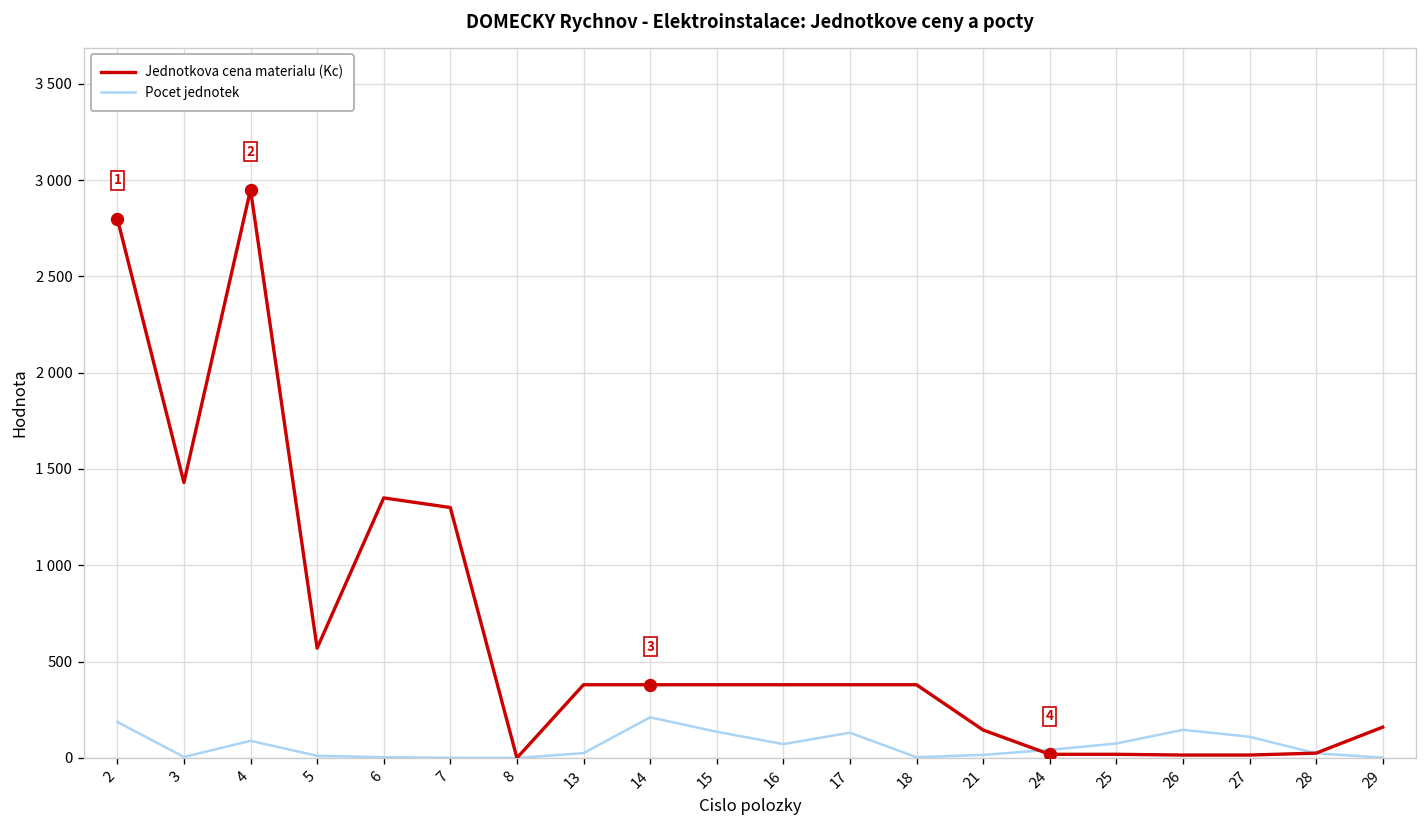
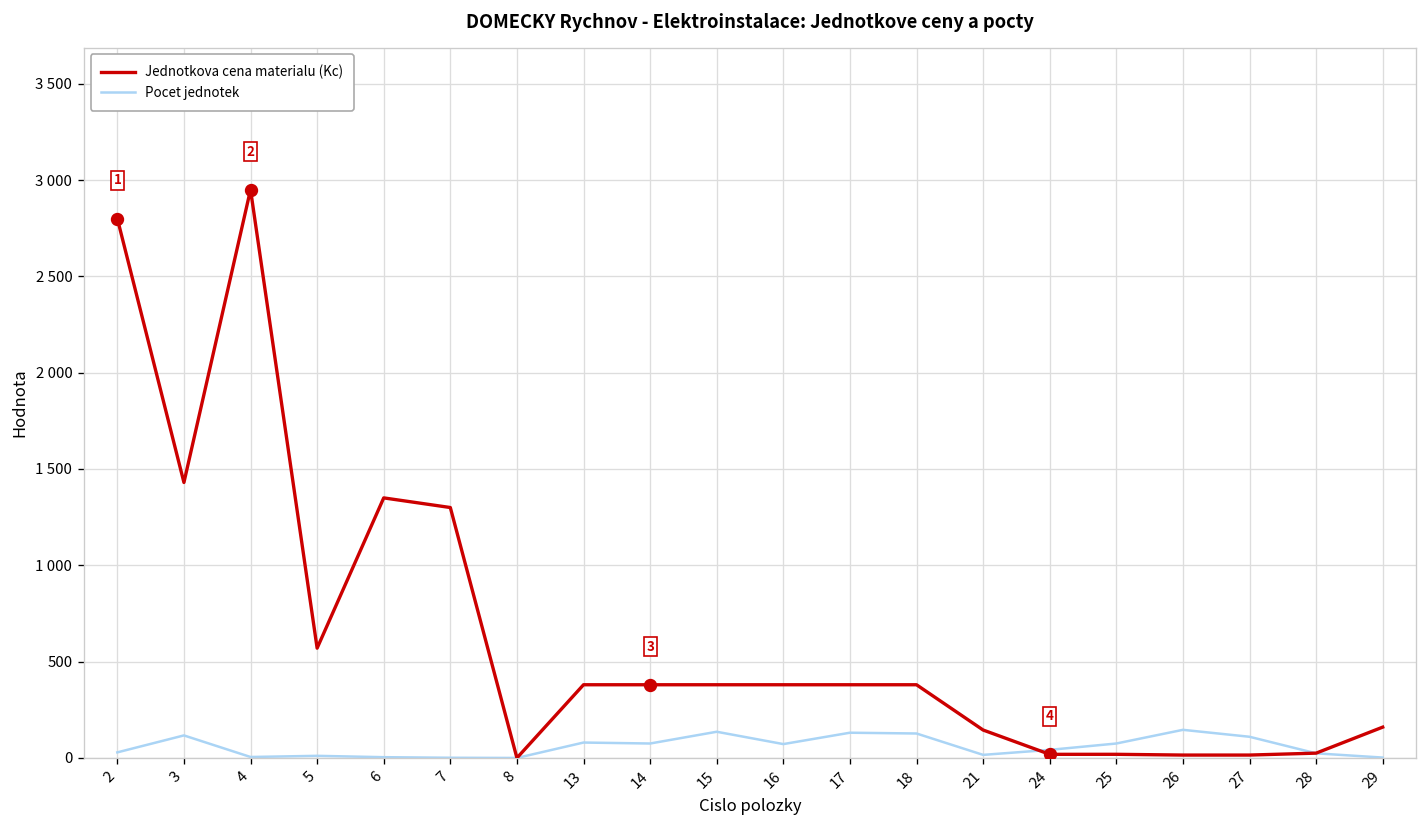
  {
    "Pocet jednotek": {
-     "2": 190,
-     "3": 10,
-     "4": 90,
+     "2": 30,
+     "3": 120,
+     "4": 10,
      "5": 10,
      "6": 0,
      "7": 0,
-     "13": 30,
-     "14": 210,
+     "13": 80,
+     "14": 80,
      "15": 140,
      "16": 70,
      "17": 130,
-     "18": 0,
+     "18": 130,
      "21": 20,
      "25": 80,
      "26": 150,
      "27": 110,
      "29": 0
    }
  }
